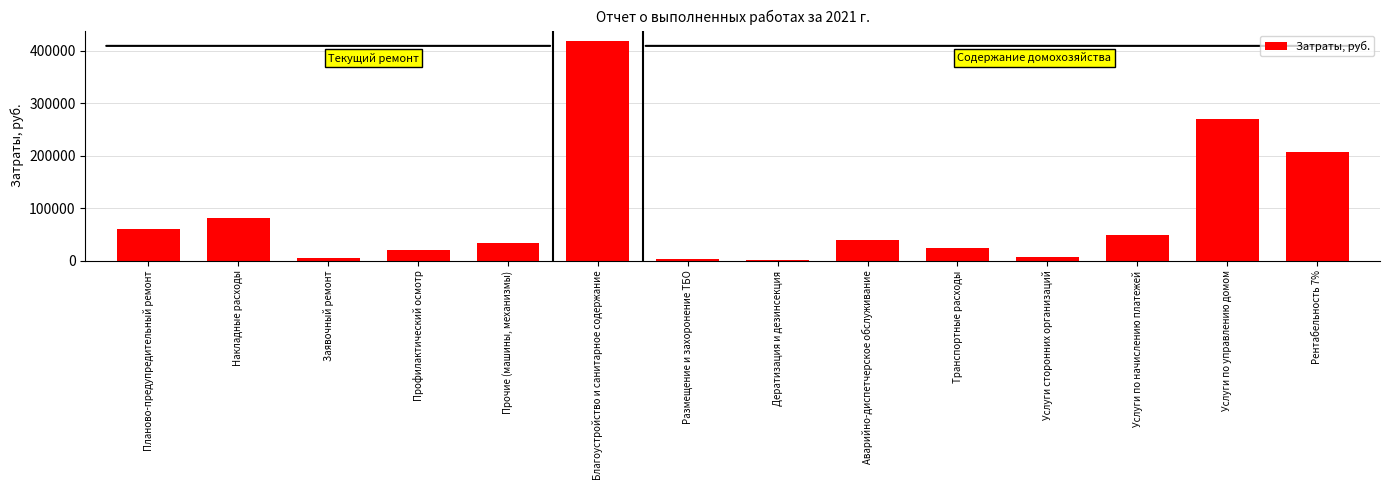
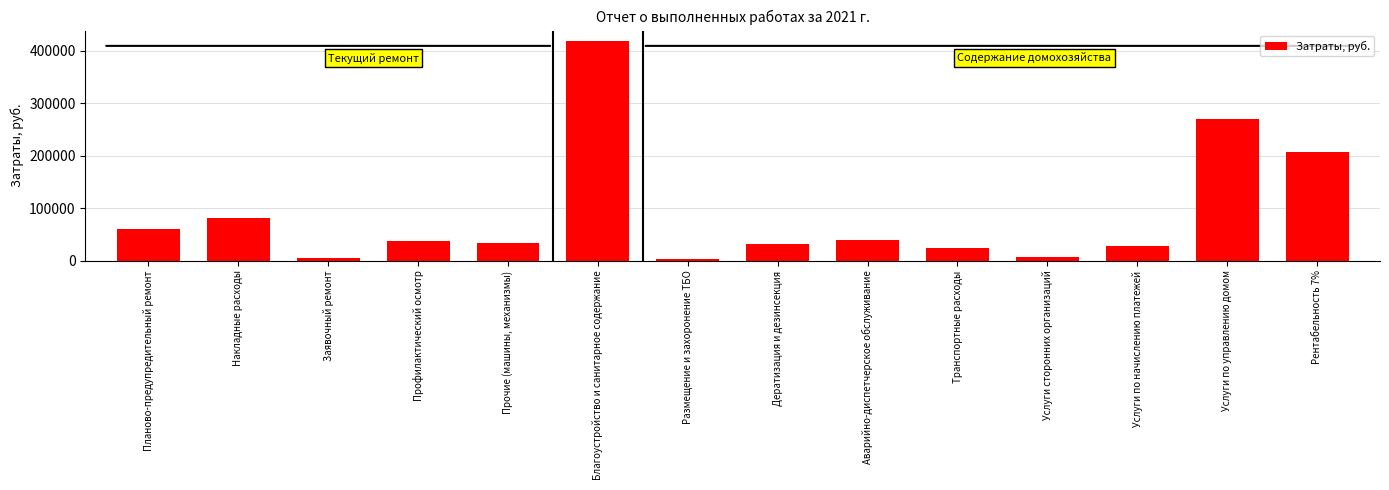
  {
    "Планово-предупредительный ремонт": 60000,
    "Накладные расходы": 80000,
    "Заявочный ремонт": 0,
-   "Профилактический осмотр": 20000,
+   "Профилактический осмотр": 40000,
    "Прочие (машины, механизмы)": 30000,
    "Благоустройство и санитарное содержание": 420000,
-   "Дератизация и дезинсекция": 0,
+   "Дератизация и дезинсекция": 30000,
    "Аварийно-диспетчерское обслуживание": 40000,
    "Транспортные расходы": 20000,
    "Услуги сторонних организаций": 10000,
-   "Услуги по начислению платежей": 50000,
+   "Услуги по начислению платежей": 30000,
    "Услуги по управлению домом": 270000,
    "Рентабельность 7%": 210000
  }
